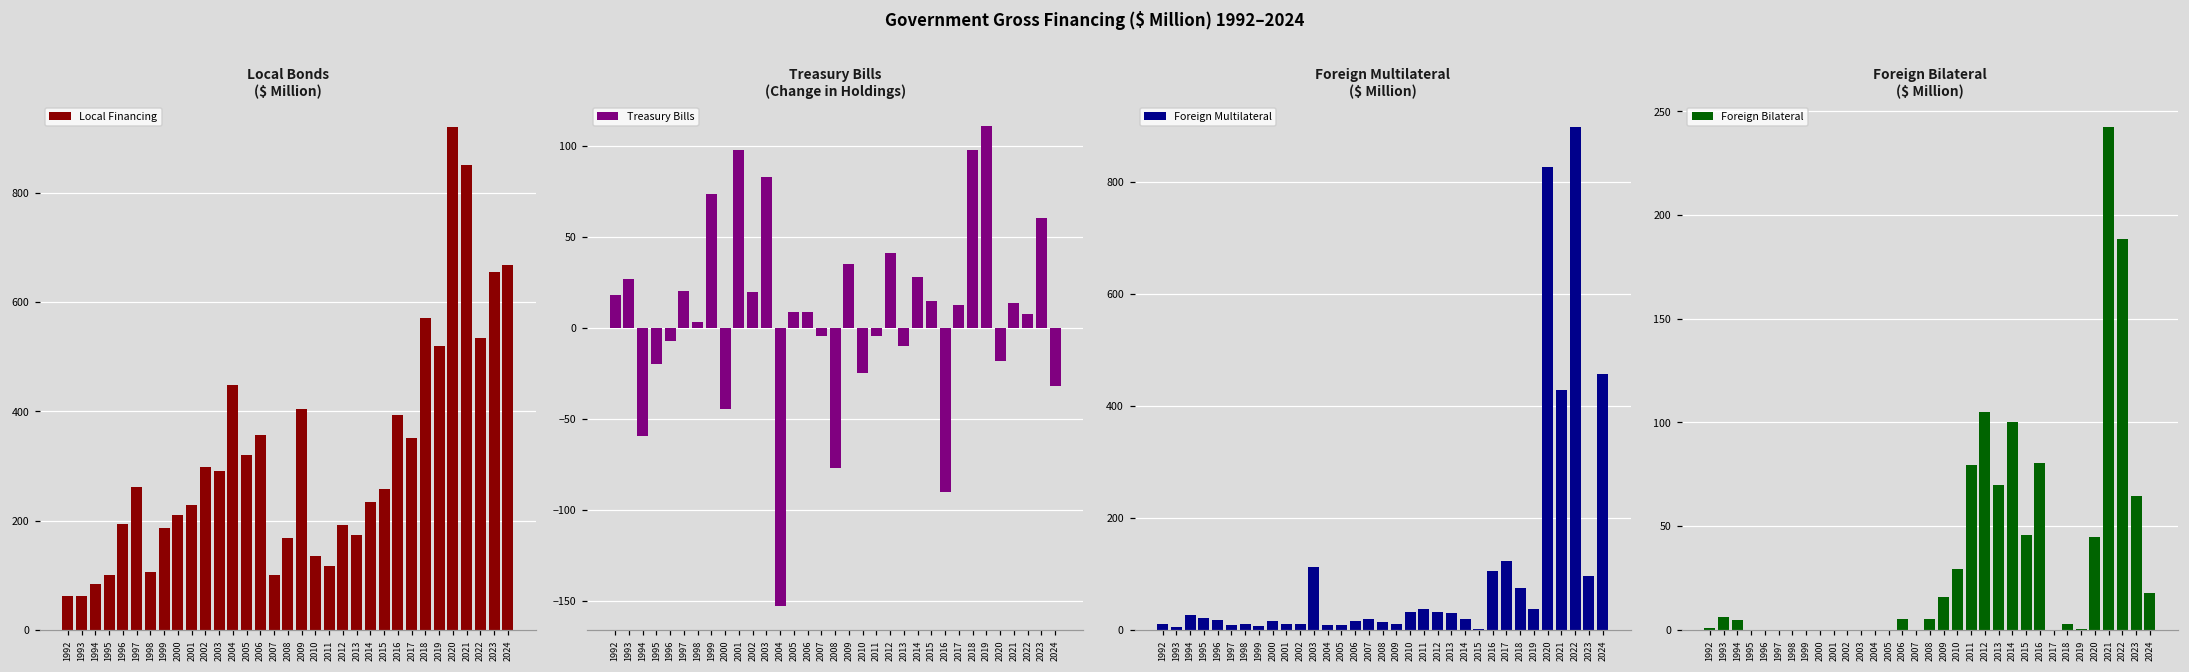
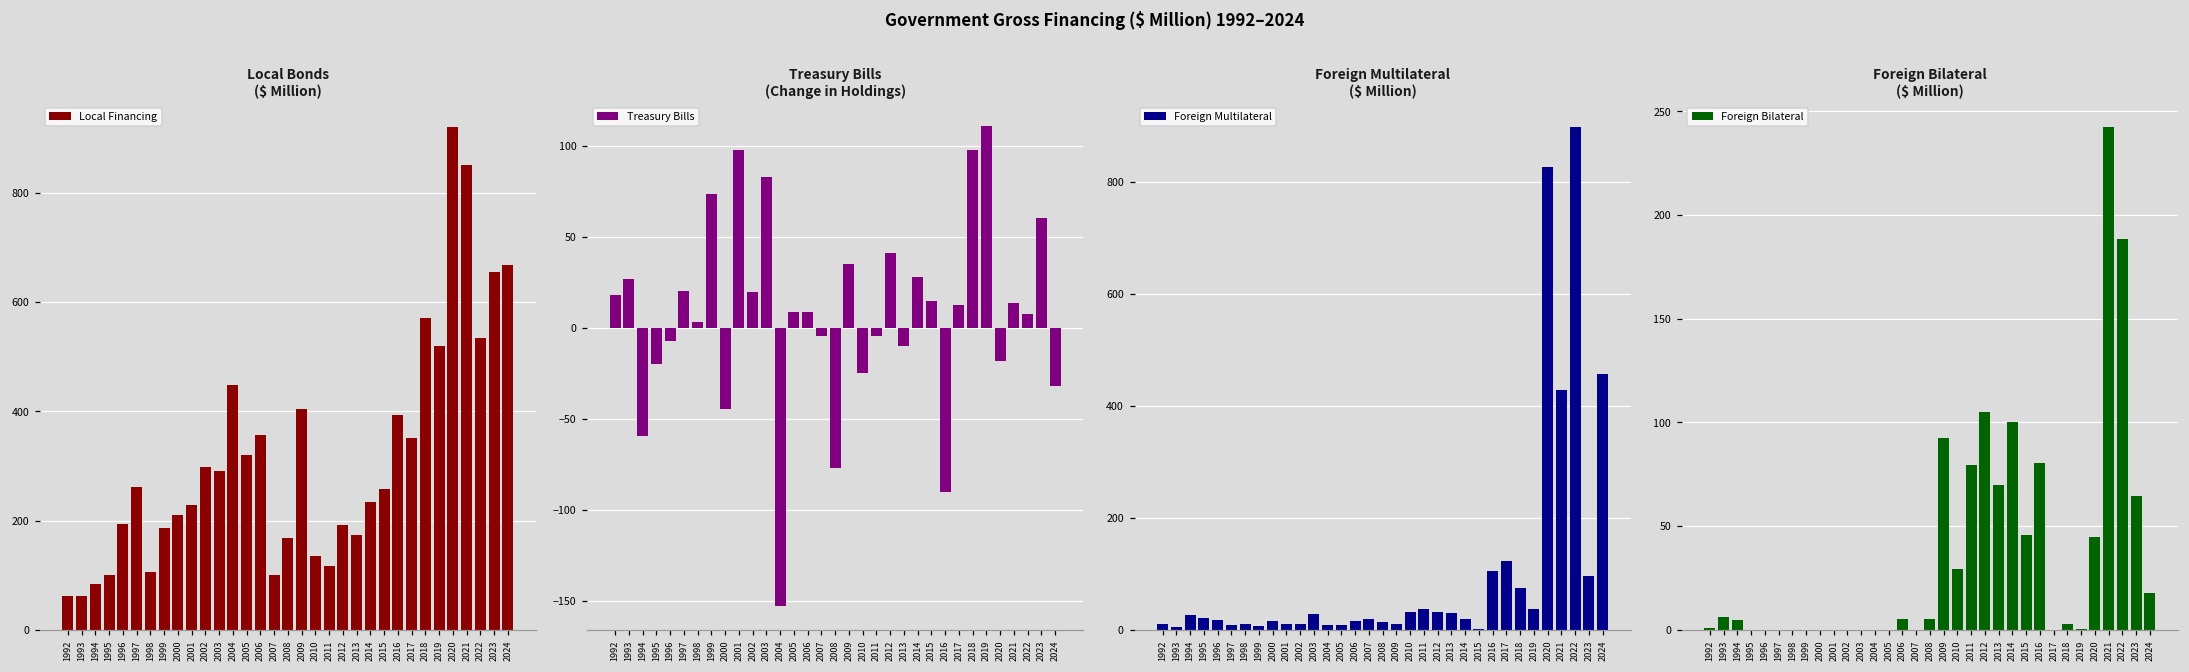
  {
    "Local Bonds ($ Million)": {
      "1992": 60,
      "1993": 60,
      "1994": 80,
      "1995": 100,
      "1996": 190,
      "1997": 260,
      "1998": 110,
      "1999": 190,
      "2000": 210,
      "2001": 230,
      "2002": 300,
      "2003": 290,
      "2004": 450,
      "2005": 320,
      "2006": 360,
      "2007": 100,
      "2008": 170,
      "2009": 400,
      "2010": 130,
      "2011": 120,
      "2012": 190,
      "2013": 170,
      "2014": 230,
      "2015": 260,
      "2016": 390,
      "2017": 350,
      "2018": 570,
      "2019": 520,
      "2020": 920,
      "2021": 850,
      "2022": 530,
      "2023": 650,
      "2024": 670
    },
    "Treasury Bills (Change in Holdings)": {
      "1992": 18,
      "1993": 27,
      "1994": -59,
      "1995": -19,
      "1996": -7,
      "1997": 21,
      "1998": 3,
      "1999": 74,
      "2000": -44,
      "2001": 98,
      "2002": 20,
      "2003": 83,
      "2004": -153,
      "2005": 9,
      "2006": 9,
      "2007": -4,
      "2008": -77,
      "2009": 35,
      "2010": -25,
      "2011": -4,
      "2012": 41,
      "2013": -10,
      "2014": 28,
      "2015": 15,
      "2016": -90,
      "2017": 13,
      "2018": 98,
      "2019": 111,
      "2020": -18,
      "2021": 14,
      "2022": 8,
      "2023": 61,
      "2024": -32
    },
    "Foreign Multilateral ($ Million)": {
      "1992": 10,
      "1993": 10,
      "1994": 30,
      "1995": 20,
      "1996": 20,
      "1997": 10,
      "1998": 10,
      "1999": 10,
      "2000": 10,
      "2001": 10,
      "2002": 10,
-     "2003": 110,
+     "2003": 30,
      "2004": 10,
      "2005": 10,
      "2006": 20,
      "2007": 20,
      "2008": 10,
      "2009": 10,
      "2010": 30,
      "2011": 40,
      "2012": 30,
      "2013": 30,
      "2014": 20,
      "2016": 110,
      "2017": 120,
      "2018": 70,
      "2019": 40,
      "2020": 830,
      "2021": 430,
      "2022": 900,
      "2023": 100,
      "2024": 460
    },
    "Foreign Bilateral ($ Million)": {
      "1993": 6,
      "1994": 5,
      "1995": 0,
      "1996": 0,
      "1997": 0,
      "1998": 0,
      "1999": 0,
      "2000": 0,
      "2001": 0,
      "2002": 0,
      "2003": 0,
      "2004": 0,
      "2005": 0,
      "2006": 5,
      "2007": 0,
      "2008": 5,
-     "2009": 16,
+     "2009": 92,
      "2010": 29,
      "2011": 79,
      "2012": 105,
      "2013": 70,
      "2014": 100,
      "2015": 46,
      "2016": 80,
      "2017": 0,
      "2018": 3,
      "2020": 45,
      "2021": 242,
      "2022": 188,
      "2023": 65,
      "2024": 18
    }
  }
